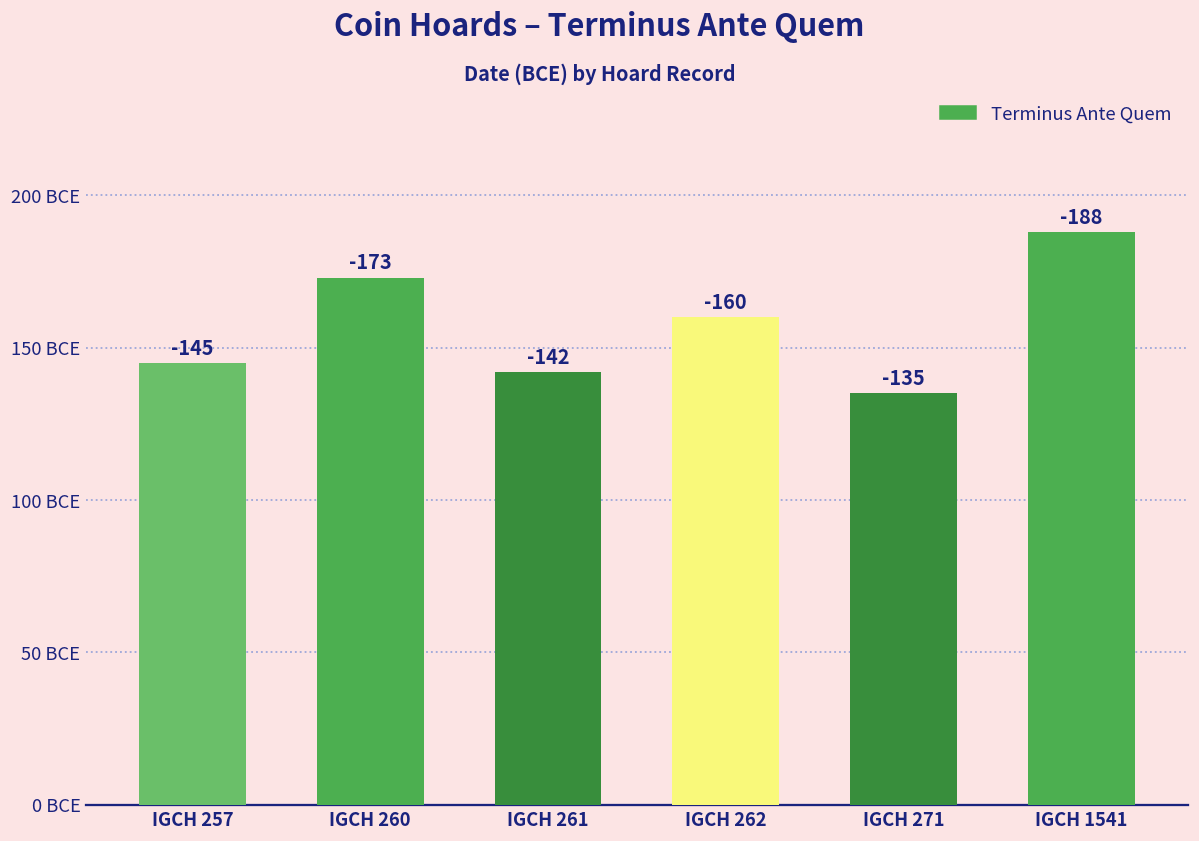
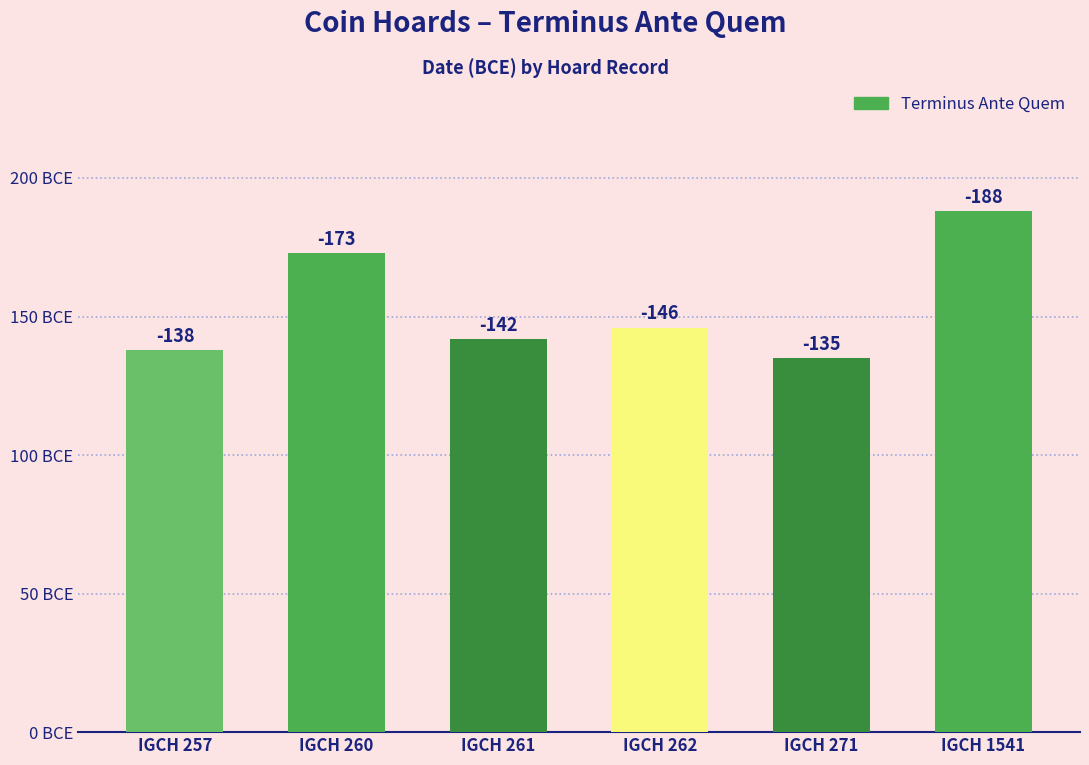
  {
-   "IGCH 257": -145,
-   "IGCH 262": -160
+   "IGCH 257": -138,
+   "IGCH 262": -146
  }
